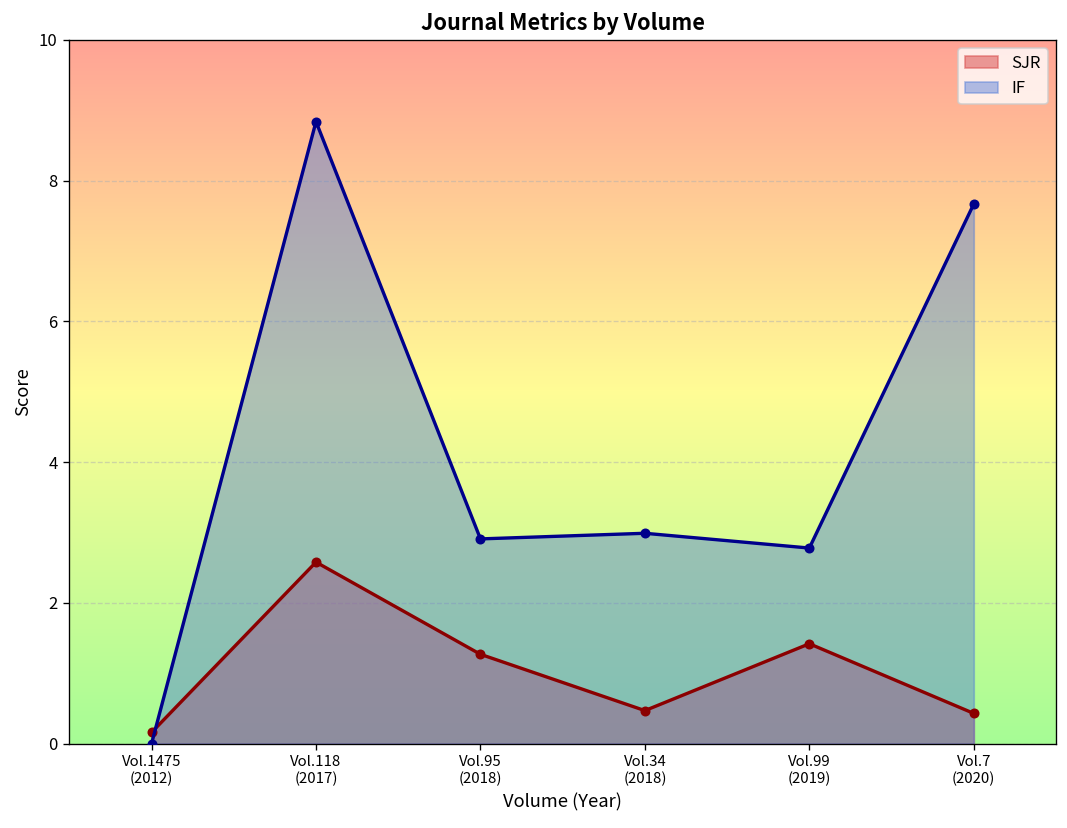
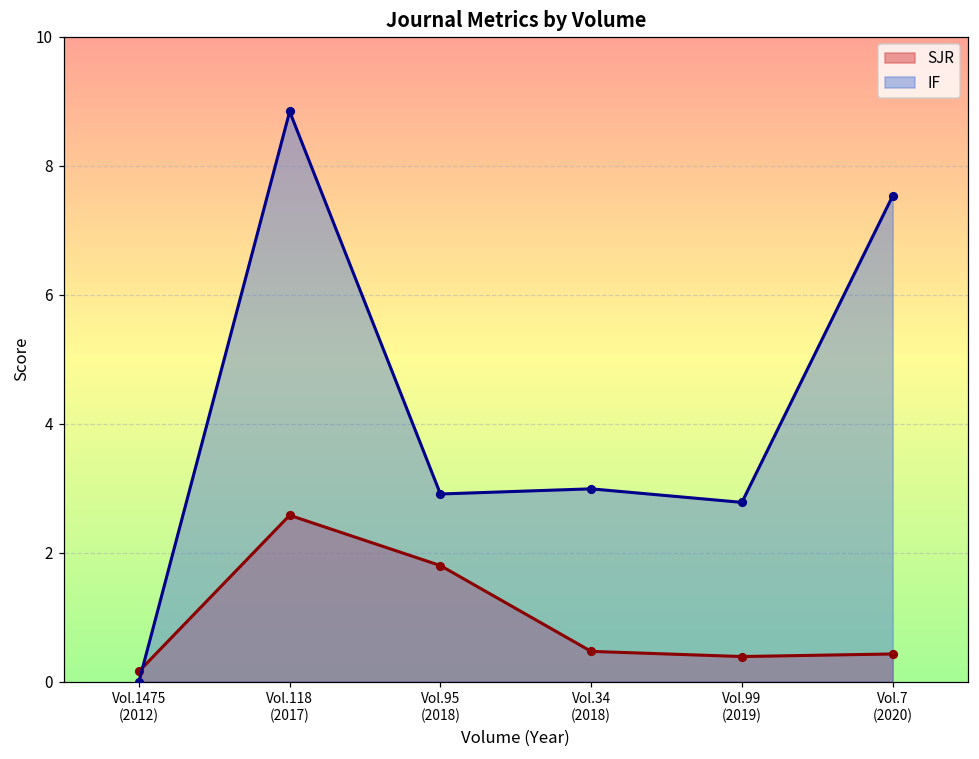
  {
    "SJR": {
      "Vol.1475 (2012)": 0.2,
      "Vol.118 (2017)": 2.6,
-     "Vol.95 (2018)": 1.3,
+     "Vol.95 (2018)": 1.8,
      "Vol.34 (2018)": 0.5,
-     "Vol.99 (2019)": 1.4,
+     "Vol.99 (2019)": 0.4,
      "Vol.7 (2020)": 0.4
    },
    "IF": {
      "Vol.1475 (2012)": 0.0,
      "Vol.118 (2017)": 8.8,
      "Vol.95 (2018)": 2.9,
      "Vol.34 (2018)": 3.0,
      "Vol.99 (2019)": 2.8,
-     "Vol.7 (2020)": 7.7
+     "Vol.7 (2020)": 7.5
    }
  }
